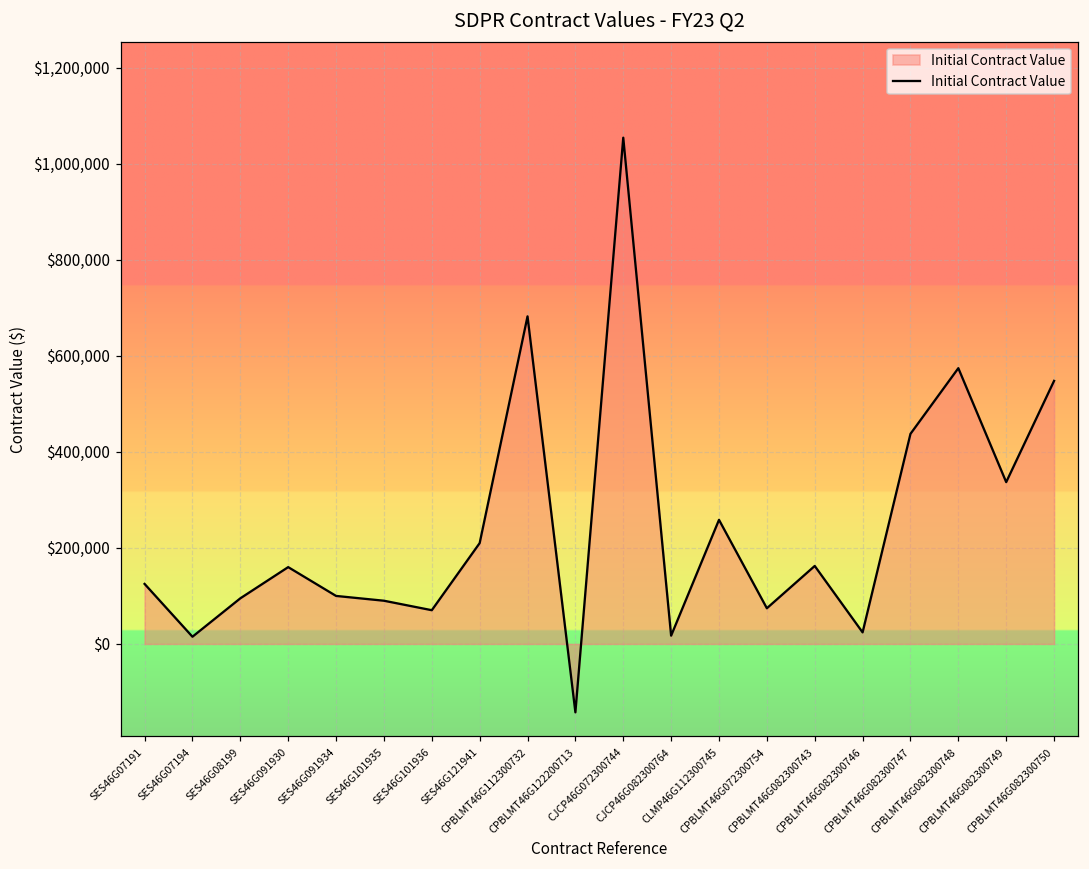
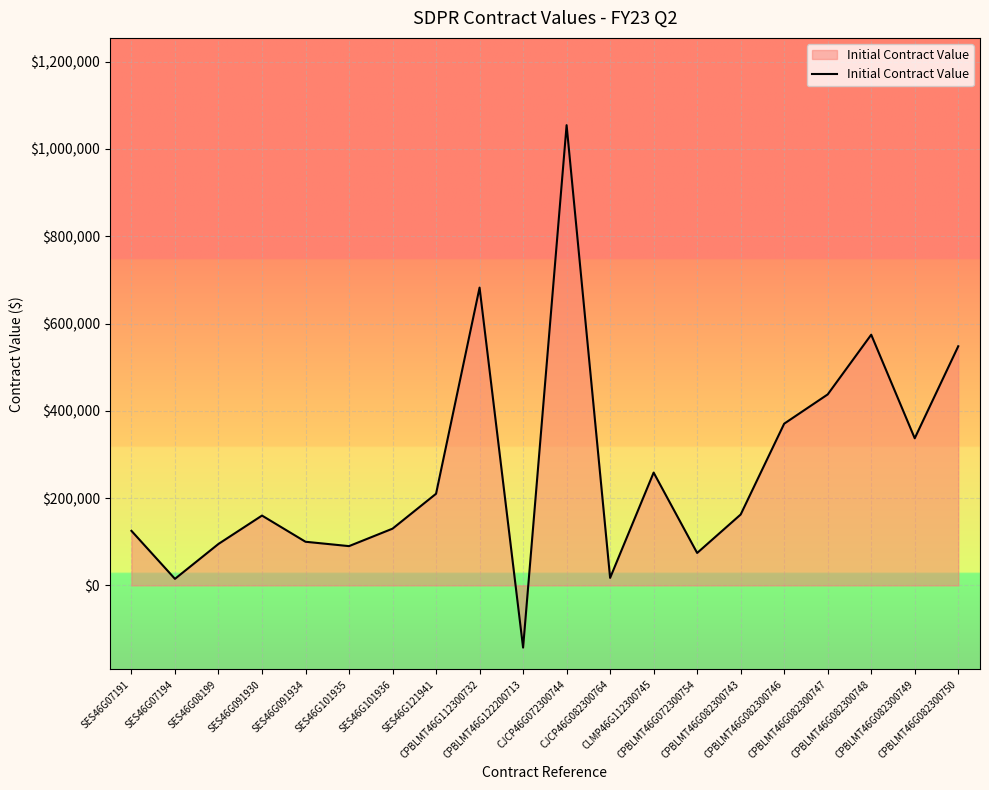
  {
    "Initial Contract Value": {
-     "SES46G101936": "$70,000",
-     "CPBLMT46G082300746": "$20,000"
+     "SES46G101936": "$130,000",
+     "CPBLMT46G082300746": "$370,000"
    }
  }
